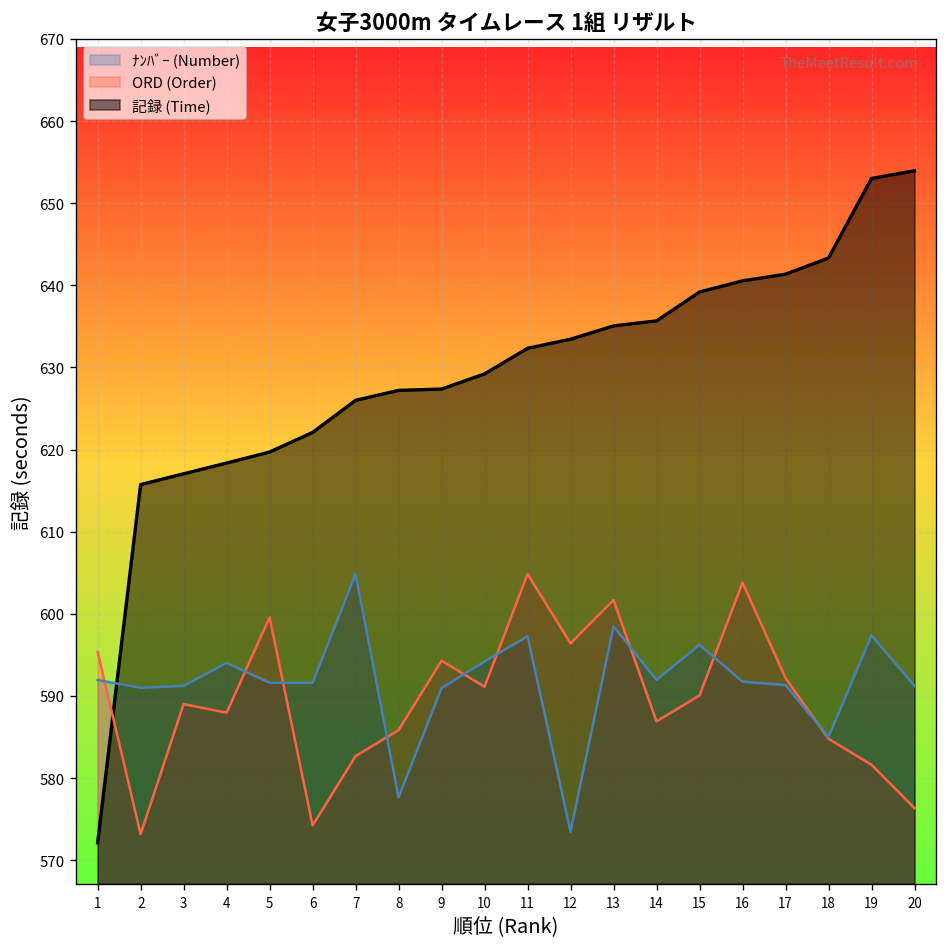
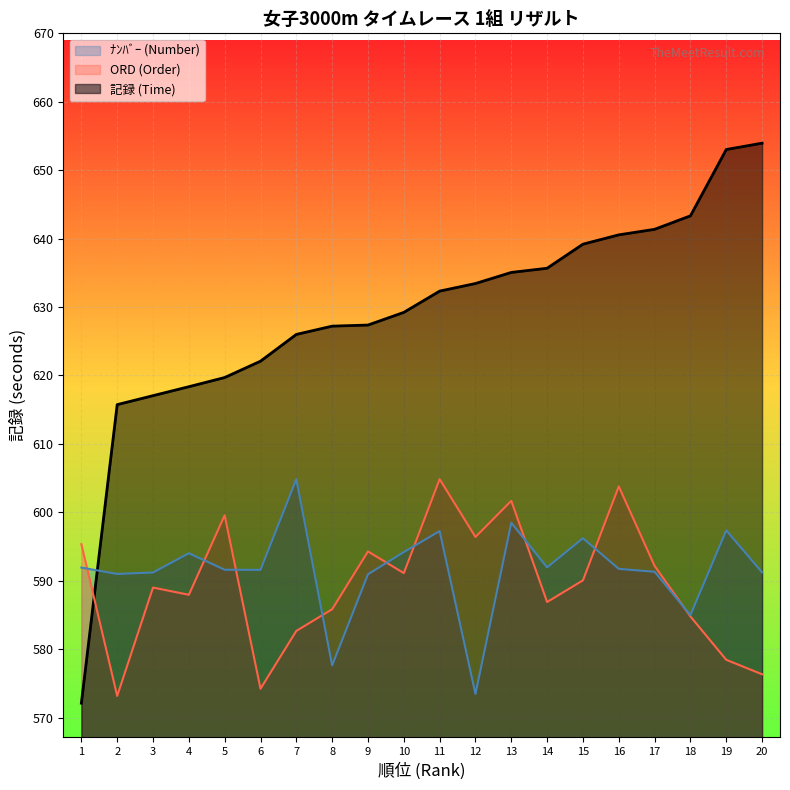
  {
    "記録 (Time)": {
      "1": 572,
      "2": 616,
      "3": 617,
      "4": 618,
      "5": 620,
      "6": 622,
      "7": 626,
      "8": 627,
      "9": 627,
      "10": 629,
      "11": 632,
      "12": 633,
      "13": 635,
      "14": 636,
      "15": 639,
      "16": 641,
      "17": 641,
      "18": 643,
      "19": 653,
      "20": 654
    },
    "ORD (Order)": {
      "1": 595,
      "2": 573,
      "3": 589,
      "4": 588,
      "5": 600,
      "6": 574,
      "7": 583,
      "8": 586,
      "9": 594,
      "10": 591,
      "11": 605,
      "12": 596,
      "13": 602,
      "14": 587,
      "15": 590,
      "16": 604,
      "17": 592,
-     "19": 582,
+     "19": 578,
      "20": 576
    },
    "ﾅﾝﾊﾞｰ (Number)": {
      "1": 592,
      "2": 591,
      "3": 591,
      "4": 594,
      "5": 592,
      "6": 592,
      "7": 605,
      "8": 578,
      "9": 591,
      "10": 594,
      "11": 597,
      "12": 573,
      "13": 598,
      "14": 592,
      "15": 596,
      "16": 592,
      "17": 591,
      "19": 597,
      "20": 591
    }
  }
